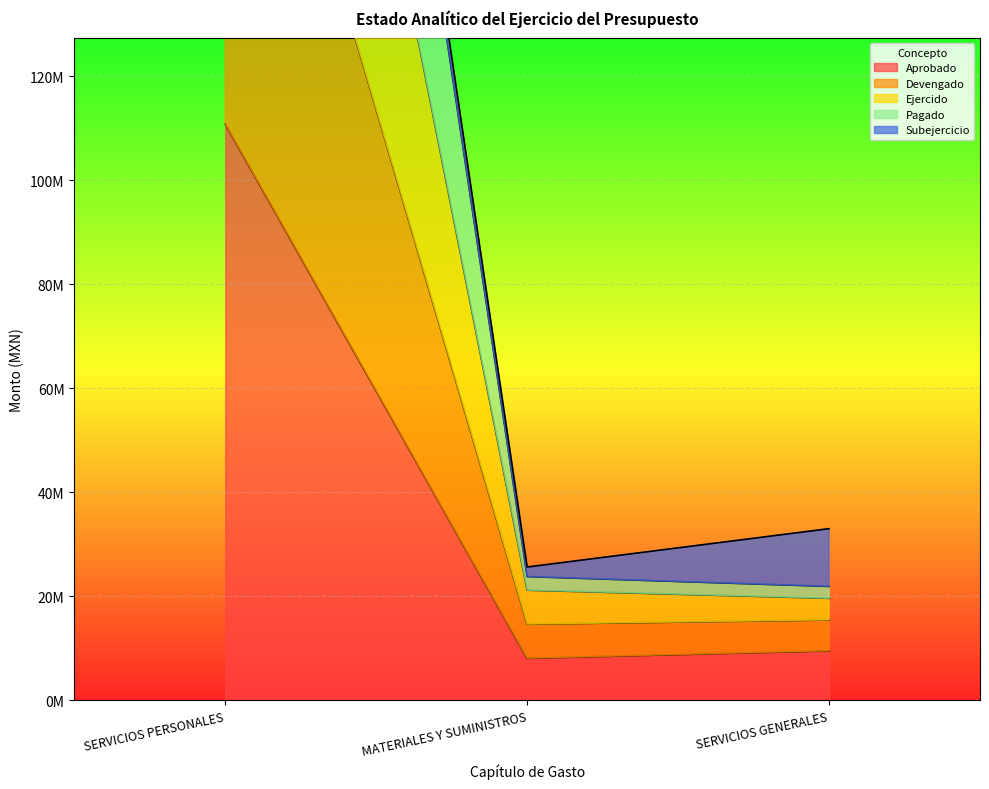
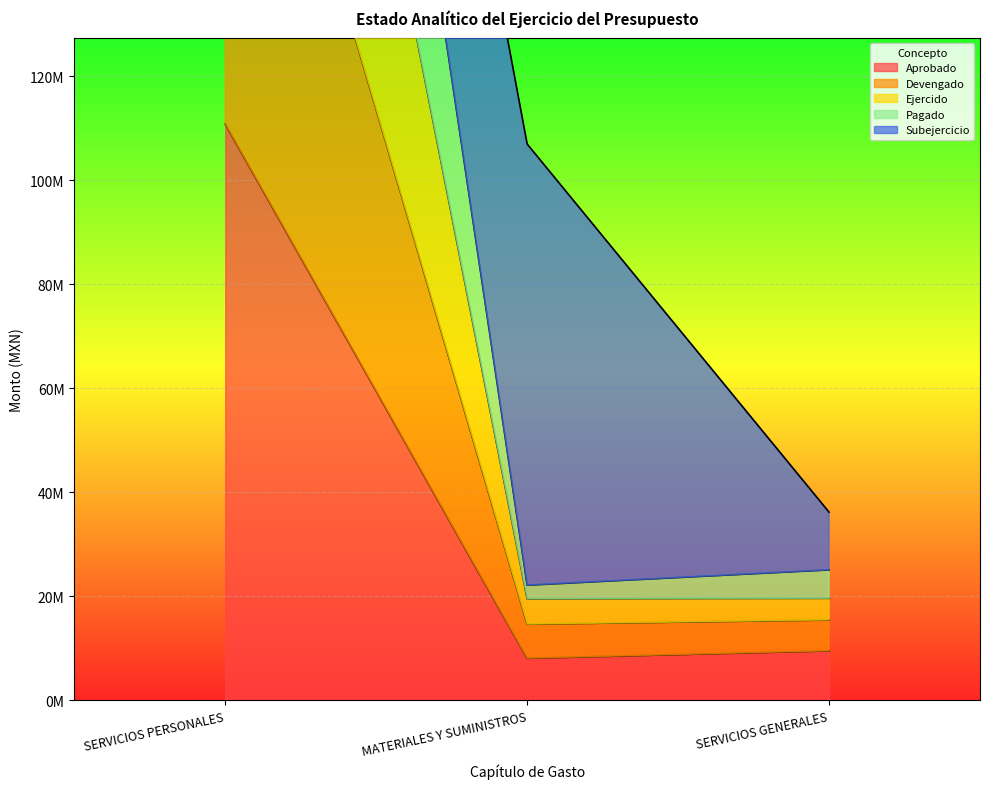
  {
    "Aprobado": {
      "SERVICIOS PERSONALES": 111000000,
      "MATERIALES Y SUMINISTROS": 8000000,
      "SERVICIOS GENERALES": 10000000
    },
    "Devengado": {
      "MATERIALES Y SUMINISTROS": 7000000,
      "SERVICIOS GENERALES": 6000000
    },
    "Ejercido": {
-     "MATERIALES Y SUMINISTROS": 7000000,
+     "MATERIALES Y SUMINISTROS": 5000000,
      "SERVICIOS GENERALES": 4000000
    },
    "Pagado": {
      "MATERIALES Y SUMINISTROS": 3000000,
-     "SERVICIOS GENERALES": 2000000
+     "SERVICIOS GENERALES": 5000000
    },
    "Subejercicio": {
-     "MATERIALES Y SUMINISTROS": 2000000,
+     "MATERIALES Y SUMINISTROS": 85000000,
      "SERVICIOS GENERALES": 11000000
    }
  }
